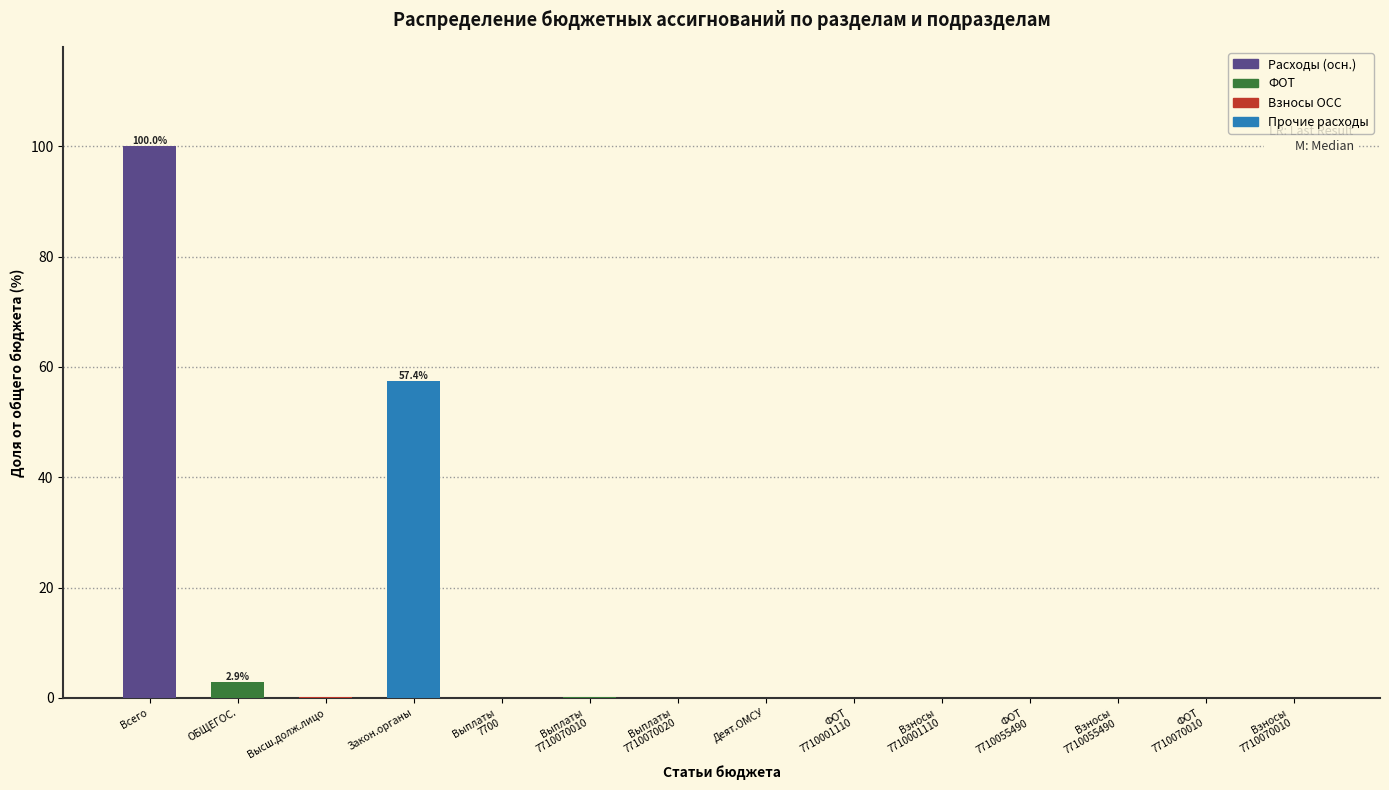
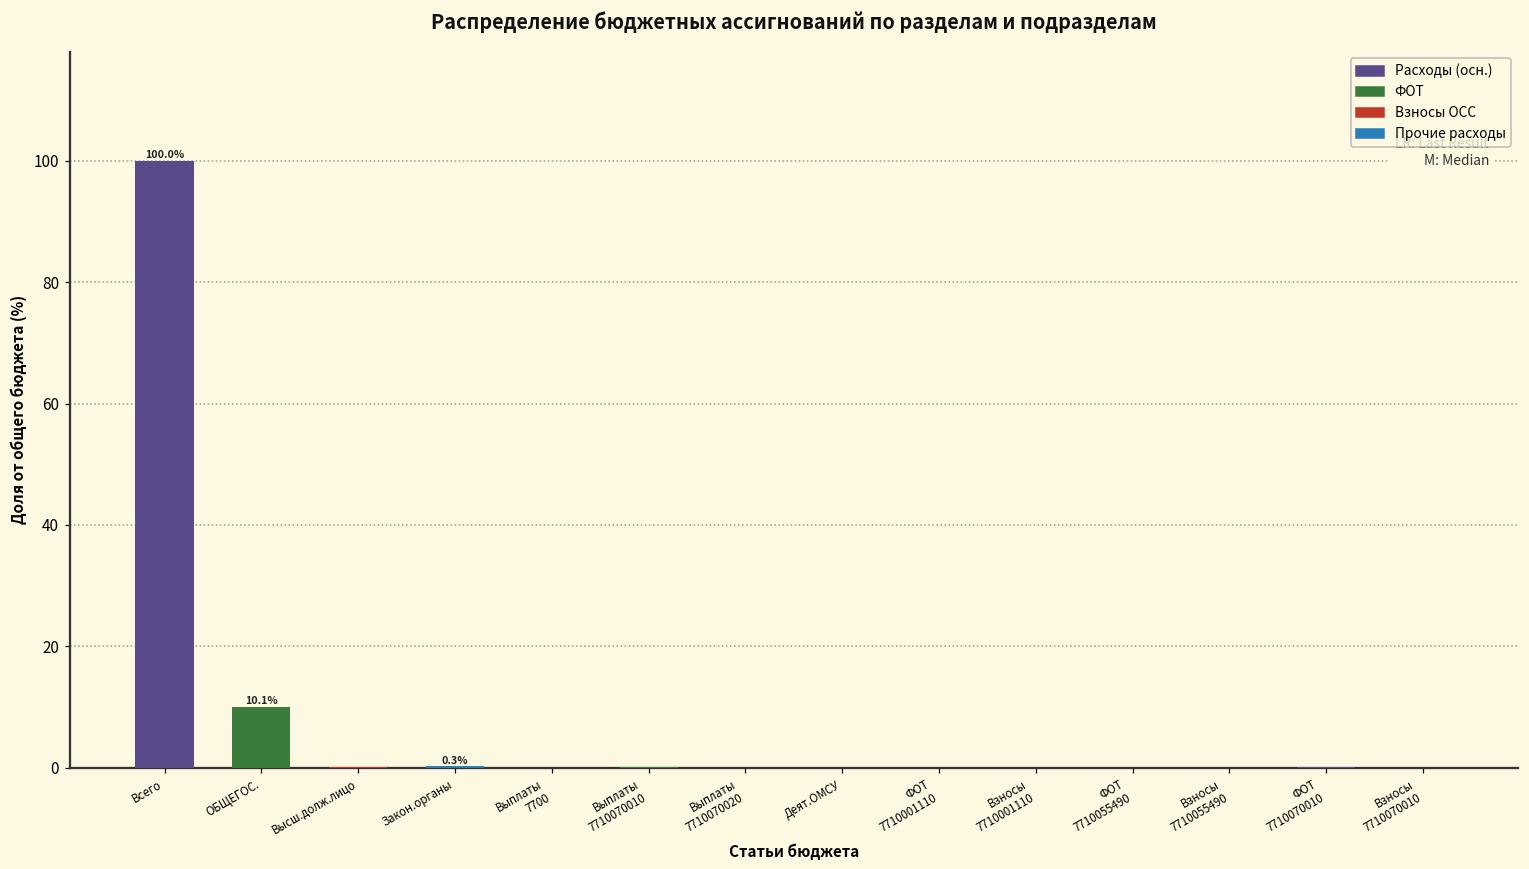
  {
    "Всего": "100.0%",
-   "ОБЩЕГОС.": "2.9%",
-   "Закон.органы": "57.4%"
+   "ОБЩЕГОС.": "10.1%",
+   "Закон.органы": "0.3%"
  }
